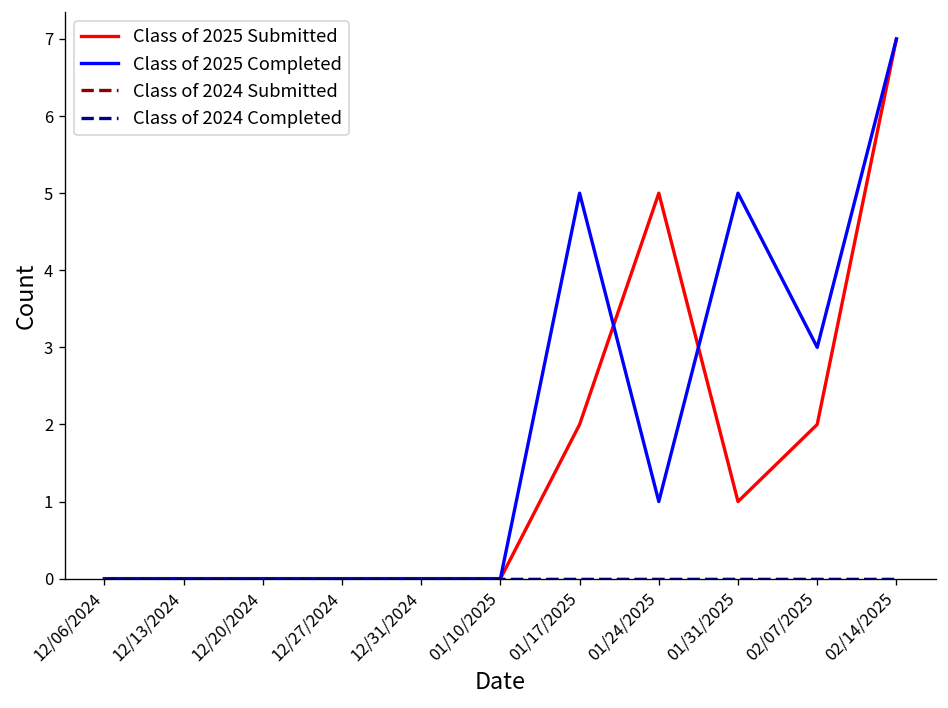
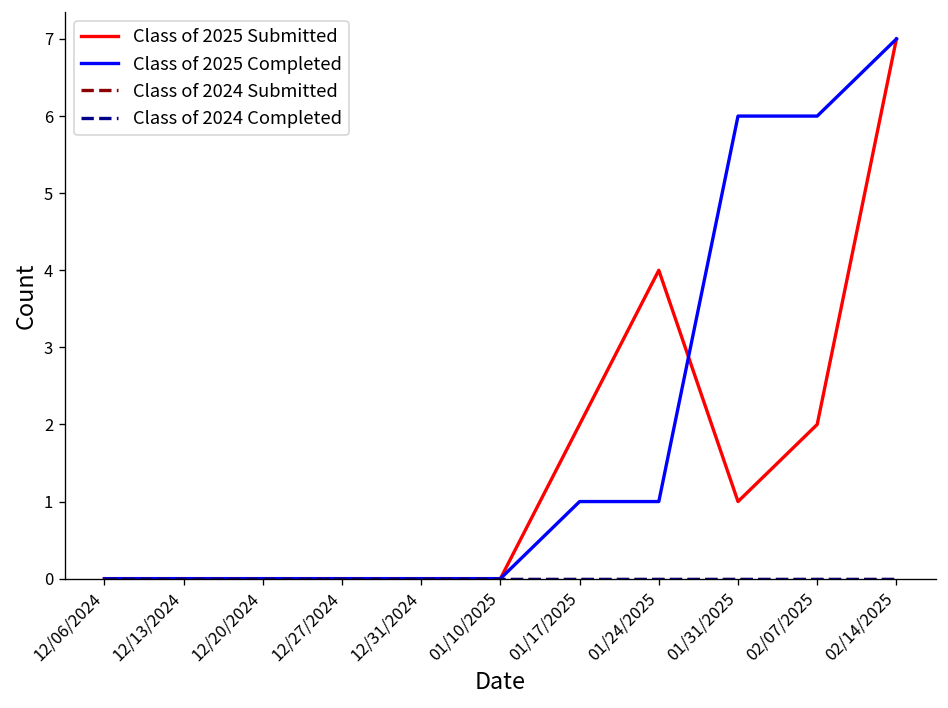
  {
    "Class of 2025 Submitted": {
      "01/17/2025": 2,
-     "01/24/2025": 5,
+     "01/24/2025": 4,
      "01/31/2025": 1,
      "02/07/2025": 2
    },
    "Class of 2025 Completed": {
-     "01/17/2025": 5,
+     "01/17/2025": 1,
      "01/24/2025": 1,
-     "01/31/2025": 5,
-     "02/07/2025": 3
+     "01/31/2025": 6,
+     "02/07/2025": 6
    },
    "Class of 2024 Completed": {
      "01/17/2025": 0,
      "01/24/2025": 0,
      "01/31/2025": 0,
      "02/07/2025": 0,
      "02/14/2025": 0
    }
  }
